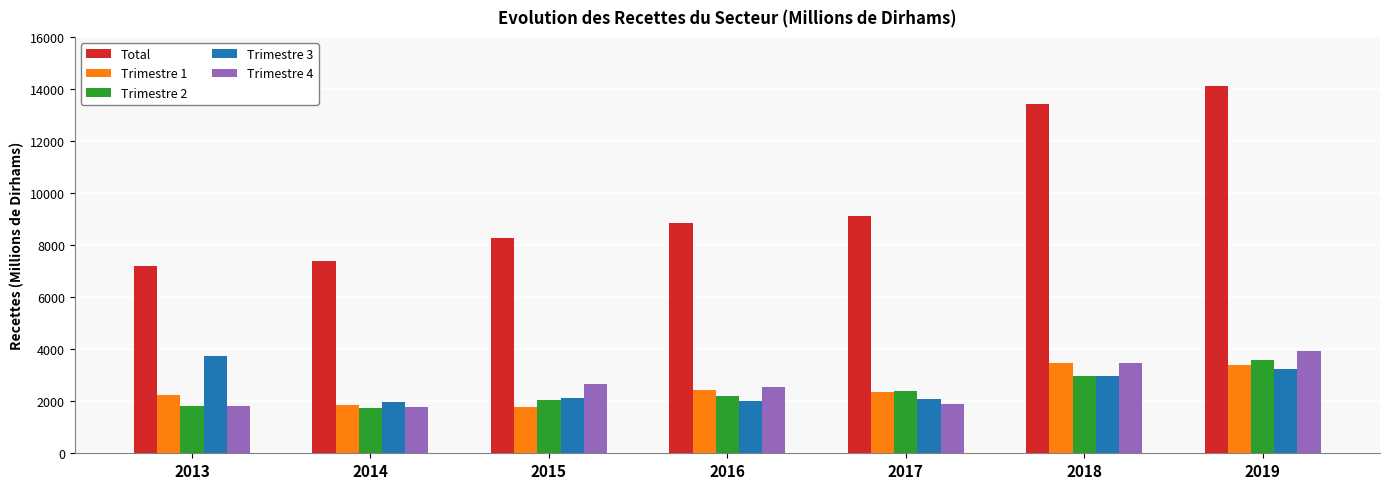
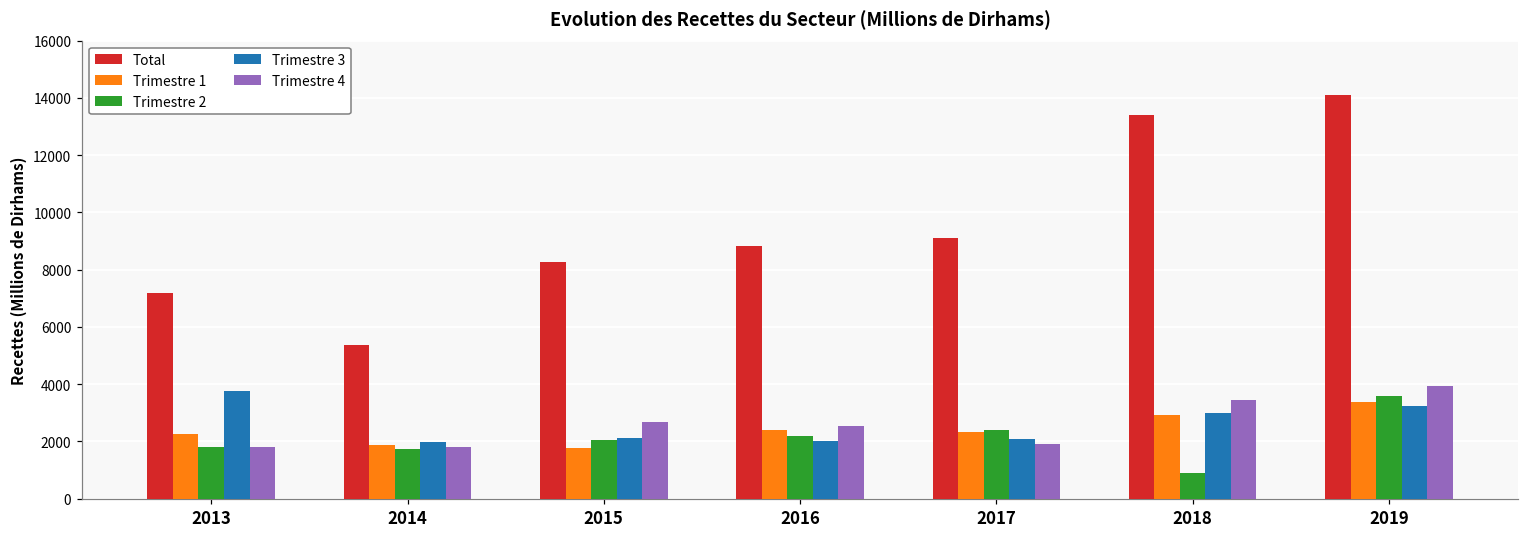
  {
    "Total": {
      "2013": 7200,
-     "2014": 7400,
+     "2014": 5400,
      "2015": 8300,
      "2016": 8800,
      "2017": 9100,
      "2018": 13400,
      "2019": 14100
    },
    "Trimestre 1": {
      "2013": 2300,
      "2014": 1900,
      "2015": 1800,
      "2016": 2400,
      "2017": 2300,
-     "2018": 3500,
+     "2018": 2900,
      "2019": 3400
    },
    "Trimestre 2": {
      "2013": 1800,
      "2014": 1800,
      "2015": 2000,
      "2016": 2200,
      "2017": 2400,
-     "2018": 3000,
+     "2018": 900,
      "2019": 3600
    },
    "Trimestre 3": {
      "2013": 3700,
      "2014": 2000,
      "2015": 2100,
      "2016": 2000,
      "2017": 2100,
      "2018": 3000,
      "2019": 3200
    },
    "Trimestre 4": {
      "2013": 1800,
      "2014": 1800,
      "2015": 2700,
      "2016": 2500,
      "2017": 1900,
      "2018": 3500,
      "2019": 3900
    }
  }
